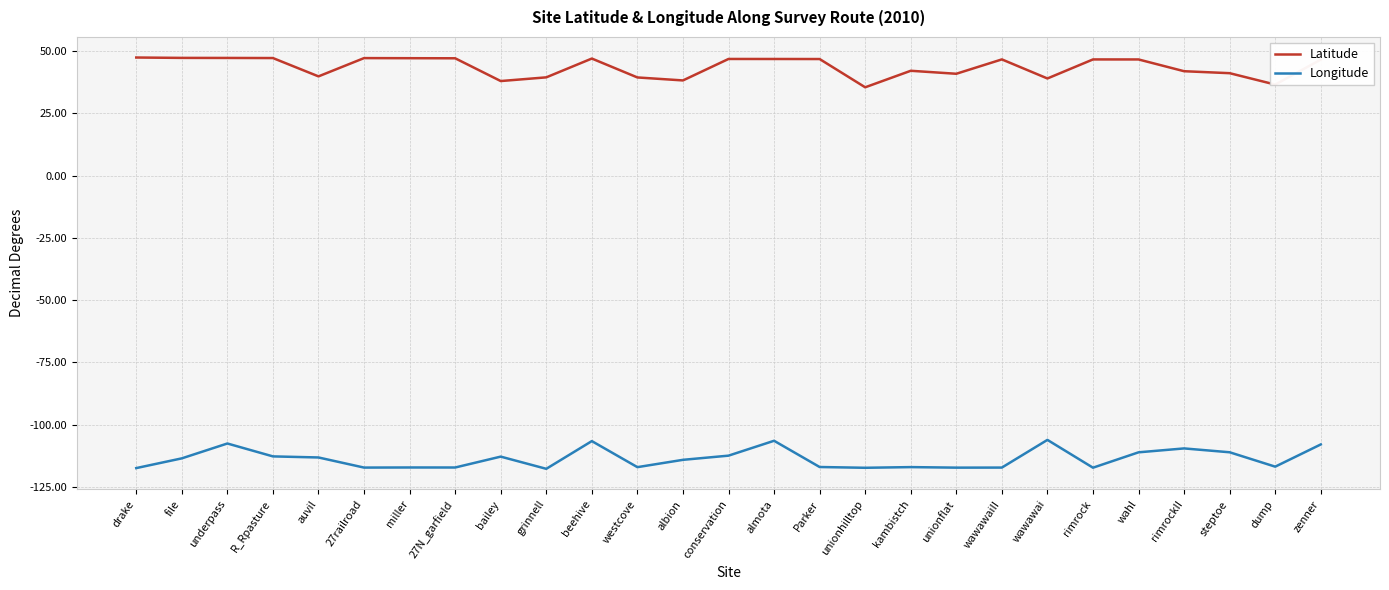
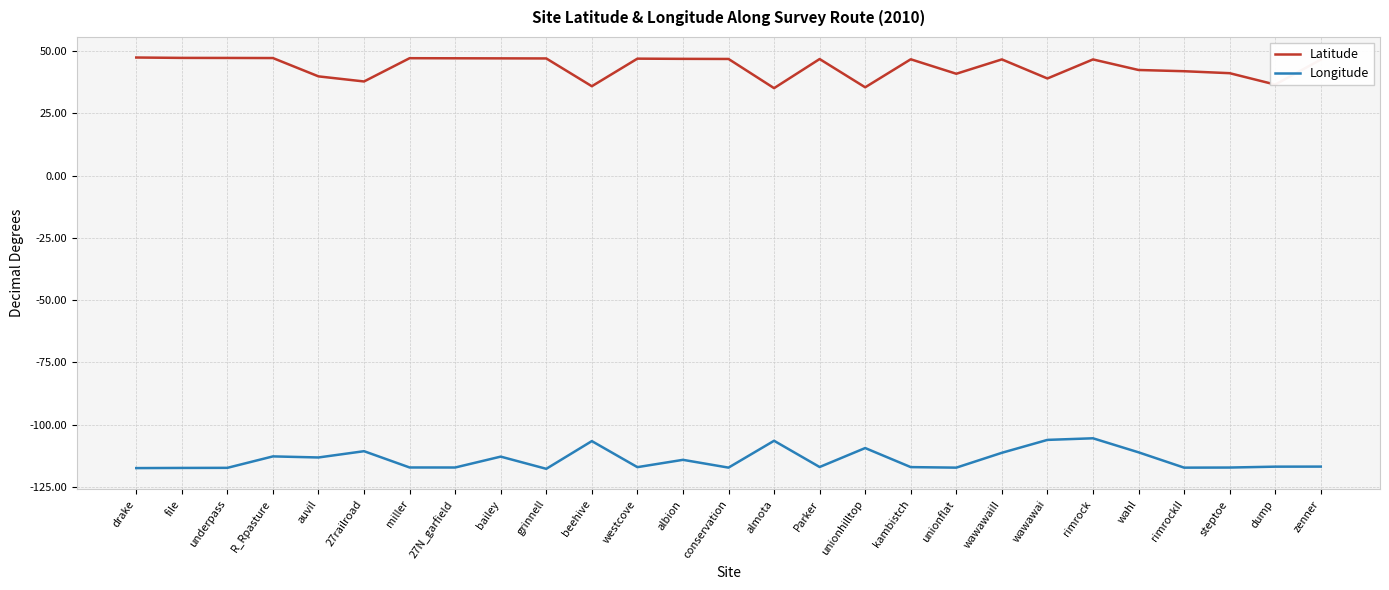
  {
    "Latitude": {
      "drake": 47,
      "file": 47,
      "underpass": 47,
      "R_Rpasture": 47,
      "auvil": 40,
-     "27railroad": 47,
+     "27railroad": 38,
      "miller": 47,
      "27N_garfield": 47,
-     "bailey": 38,
-     "grinnell": 39,
-     "beehive": 47,
-     "westcove": 39,
-     "albion": 38,
+     "bailey": 47,
+     "grinnell": 47,
+     "beehive": 36,
+     "westcove": 47,
+     "albion": 47,
      "conservation": 47,
-     "almota": 47,
+     "almota": 35,
      "Parker": 47,
      "unionhilltop": 35,
-     "kambistch": 42,
+     "kambistch": 47,
      "unionflat": 41,
      "wawawaiII": 47,
      "wawawai": 39,
      "rimrock": 47,
-     "wahl": 47,
+     "wahl": 42,
      "rimrockII": 42,
      "steptoe": 41
    },
    "Longitude": {
      "drake": -117,
-     "file": -113,
-     "underpass": -108,
+     "file": -117,
+     "underpass": -117,
      "R_Rpasture": -113,
      "auvil": -113,
-     "27railroad": -117,
+     "27railroad": -111,
      "miller": -117,
      "27N_garfield": -117,
      "bailey": -113,
      "grinnell": -118,
      "beehive": -107,
      "westcove": -117,
      "albion": -114,
-     "conservation": -112,
+     "conservation": -117,
      "almota": -106,
      "Parker": -117,
-     "unionhilltop": -117,
+     "unionhilltop": -109,
      "kambistch": -117,
      "unionflat": -117,
-     "wawawaiII": -117,
+     "wawawaiII": -111,
      "wawawai": -106,
-     "rimrock": -117,
+     "rimrock": -105,
      "wahl": -111,
-     "rimrockII": -109,
-     "steptoe": -111,
+     "rimrockII": -117,
+     "steptoe": -117,
      "dump": -117,
-     "zenner": -108
+     "zenner": -117
    }
  }
